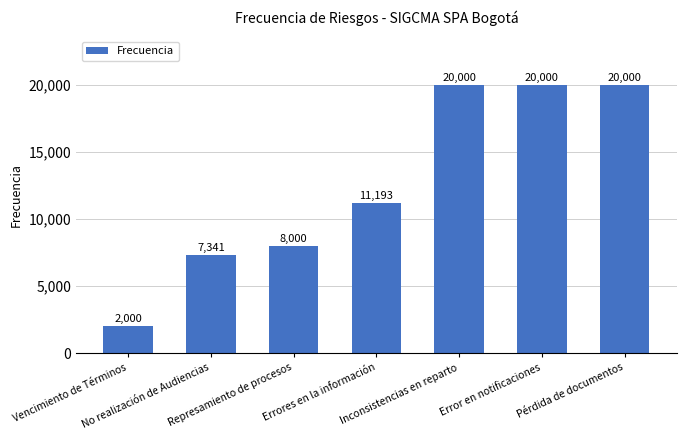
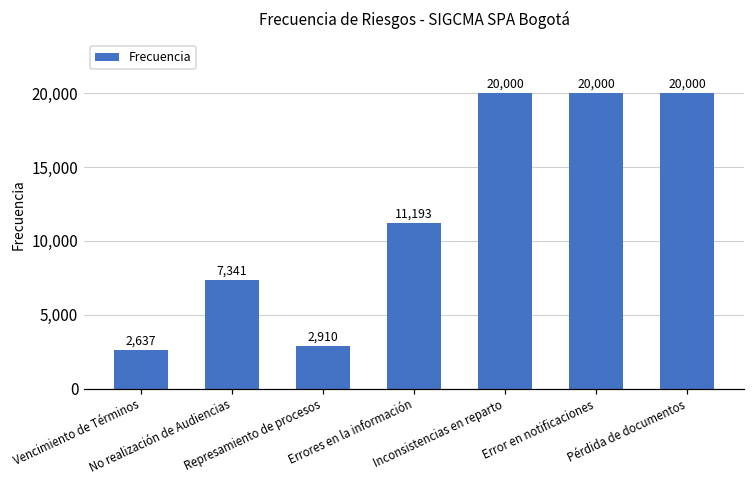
  {
-   "Vencimiento de Términos": "2,000",
+   "Vencimiento de Términos": "2,637",
    "No realización de Audiencias": "7,341",
-   "Represamiento de procesos": "8,000",
+   "Represamiento de procesos": "2,910",
    "Errores en la información": "11,193",
    "Inconsistencias en reparto": "20,000",
    "Error en notificaciones": "20,000",
    "Pérdida de documentos": "20,000"
  }
